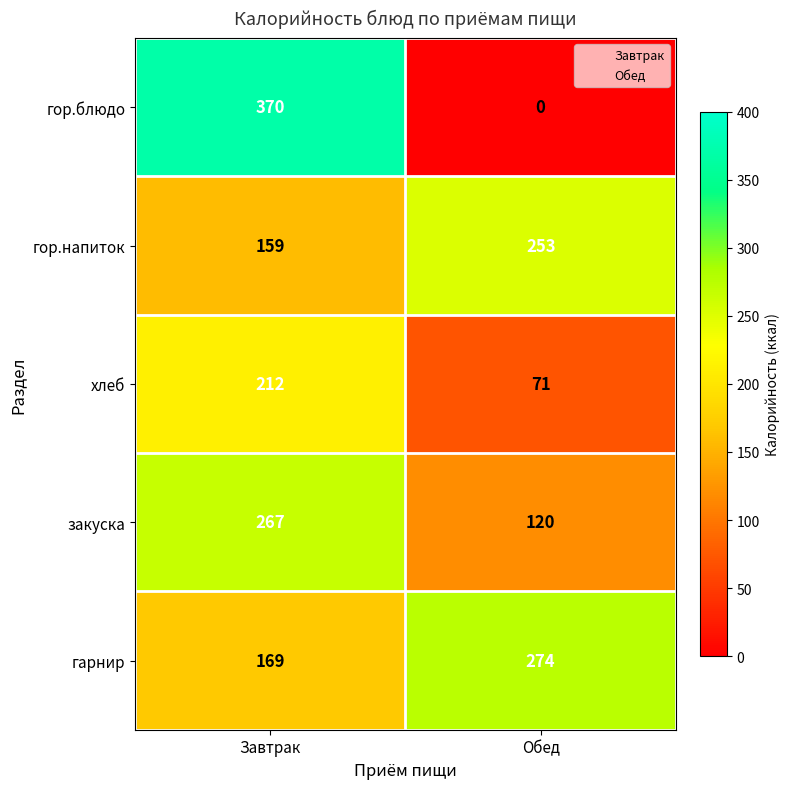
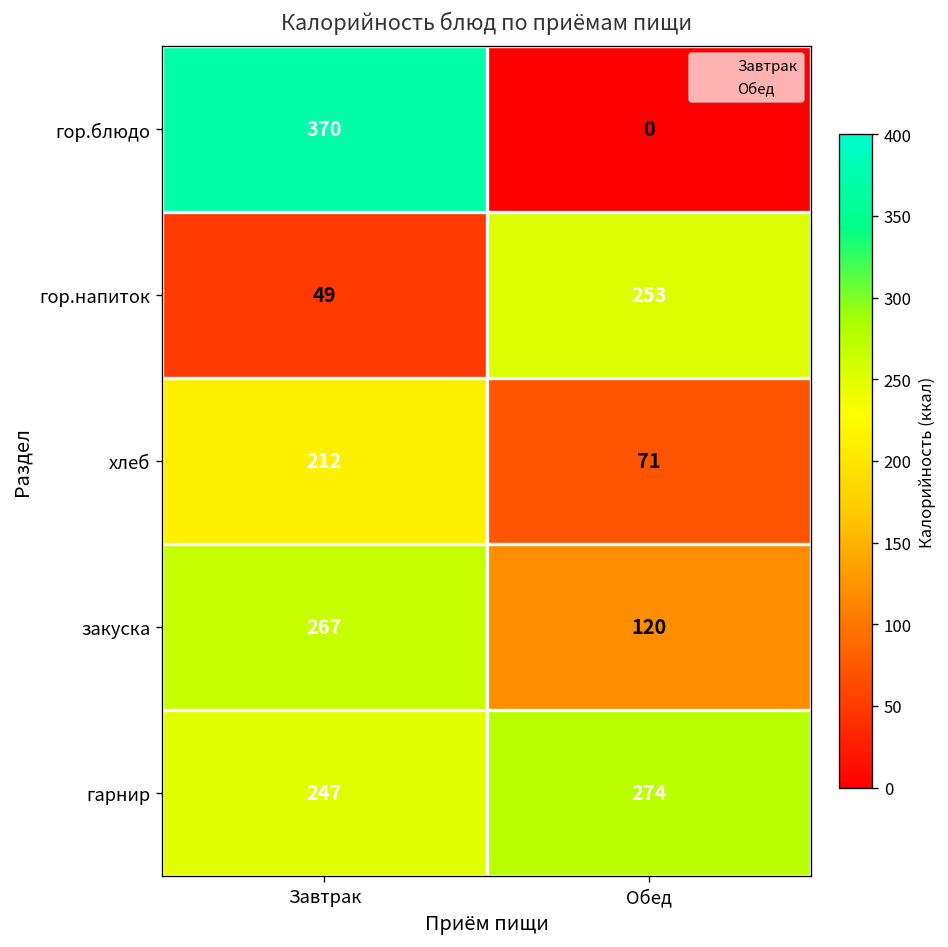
  {
    "гор.блюдо": {
      "Завтрак": 370,
      "Обед": 0
    },
    "гор.напиток": {
-     "Завтрак": 159,
+     "Завтрак": 49,
      "Обед": 253
    },
    "хлеб": {
      "Завтрак": 212,
      "Обед": 71
    },
    "закуска": {
      "Завтрак": 267,
      "Обед": 120
    },
    "гарнир": {
-     "Завтрак": 169,
+     "Завтрак": 247,
      "Обед": 274
    }
  }
